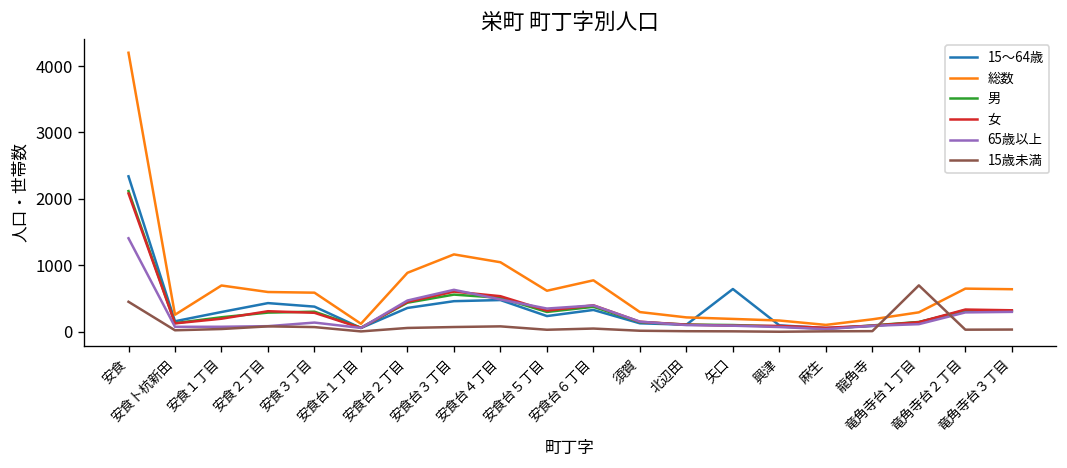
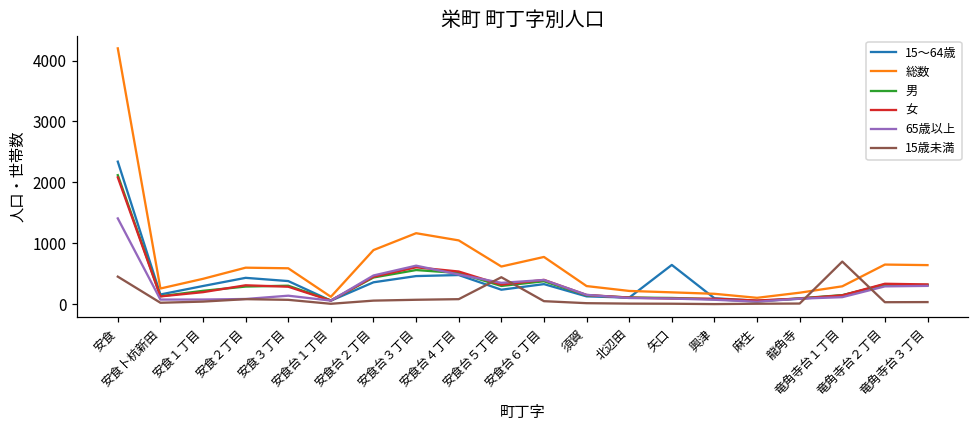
  {
    "15～64歳": {
      "安食": 2300,
      "安食１丁目": 300,
      "安食２丁目": 400,
      "安食３丁目": 400,
      "安食台２丁目": 400,
      "安食台３丁目": 500,
      "安食台５丁目": 200,
      "安食台６丁目": 300,
      "矢口": 600
    },
    "総数": {
      "安食": 4200,
      "安食卜杭新田": 300,
-     "安食１丁目": 700,
+     "安食１丁目": 400,
      "安食２丁目": 600,
      "安食３丁目": 600,
      "安食台１丁目": 100,
      "安食台２丁目": 900,
      "安食台３丁目": 1200,
      "安食台４丁目": 1000,
      "安食台５丁目": 600,
      "安食台６丁目": 800,
      "須賀": 300,
      "北辺田": 200,
      "矢口": 200,
      "興津": 200,
      "龍角寺": 200,
      "竜角寺台１丁目": 300,
      "竜角寺台２丁目": 700,
      "竜角寺台３丁目": 600
    },
    "65歳以上": {
      "安食": 1400,
      "安食卜杭新田": 100,
      "安食３丁目": 100
    },
    "15歳未満": {
      "安食": 500,
      "安食卜杭新田": 0,
      "安食３丁目": 100,
      "安食台１丁目": 0,
      "安食台２丁目": 100,
      "安食台３丁目": 100,
      "安食台４丁目": 100,
-     "安食台５丁目": 0,
+     "安食台５丁目": 400,
      "安食台６丁目": 0,
      "須賀": 0,
      "北辺田": 0,
      "矢口": 0,
      "興津": 0,
      "龍角寺": 0,
      "竜角寺台１丁目": 700,
      "竜角寺台２丁目": 0,
      "竜角寺台３丁目": 0
    }
  }
